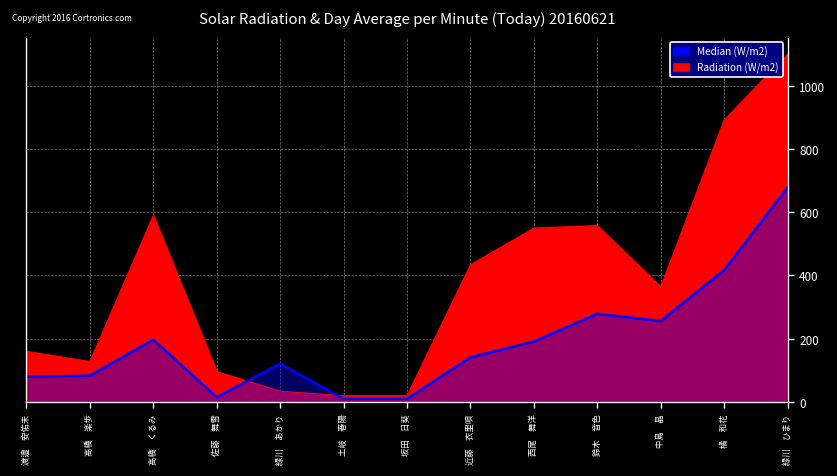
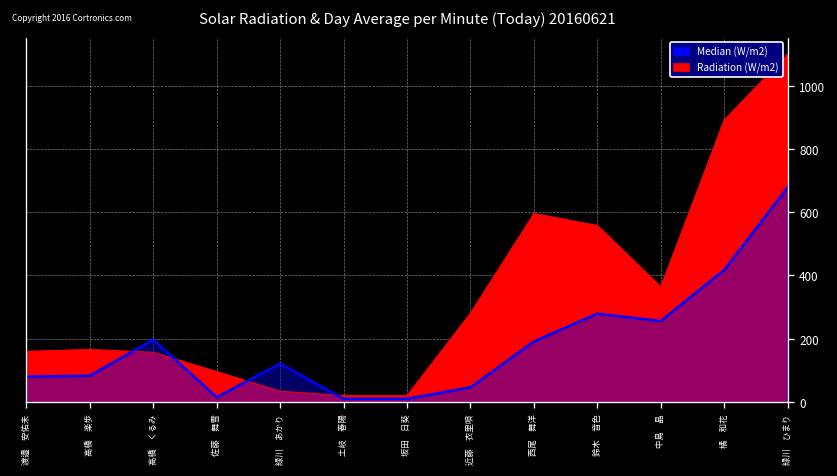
  {
    "Radiation (W/m2)": {
      "渡邉 安佑未": 160,
-     "高橋 楽歩": 130,
-     "高橋 くるみ": 590,
+     "高橋 楽歩": 170,
+     "高橋 くるみ": 160,
      "佐藤 舞雪": 100,
      "緑川 あかり": 30,
      "土岐 春陽": 20,
      "坂田 日葵": 20,
-     "近藤 衣里唄": 430,
-     "西尾 舞洋": 550,
+     "近藤 衣里唄": 280,
+     "西尾 舞洋": 600,
      "鈴木 音色": 560,
      "中島 晶": 360,
      "橘 和花": 890,
      "緑川 ひまり": 1100
    },
    "Median (W/m2)": {
      "渡邉 安佑未": 80,
      "高橋 楽歩": 80,
      "高橋 くるみ": 200,
      "佐藤 舞雪": 20,
      "緑川 あかり": 120,
      "土岐 春陽": 10,
      "坂田 日葵": 10,
-     "近藤 衣里唄": 140,
+     "近藤 衣里唄": 50,
      "西尾 舞洋": 190,
      "鈴木 音色": 280,
      "中島 晶": 260,
      "橘 和花": 420,
      "緑川 ひまり": 680
    }
  }
